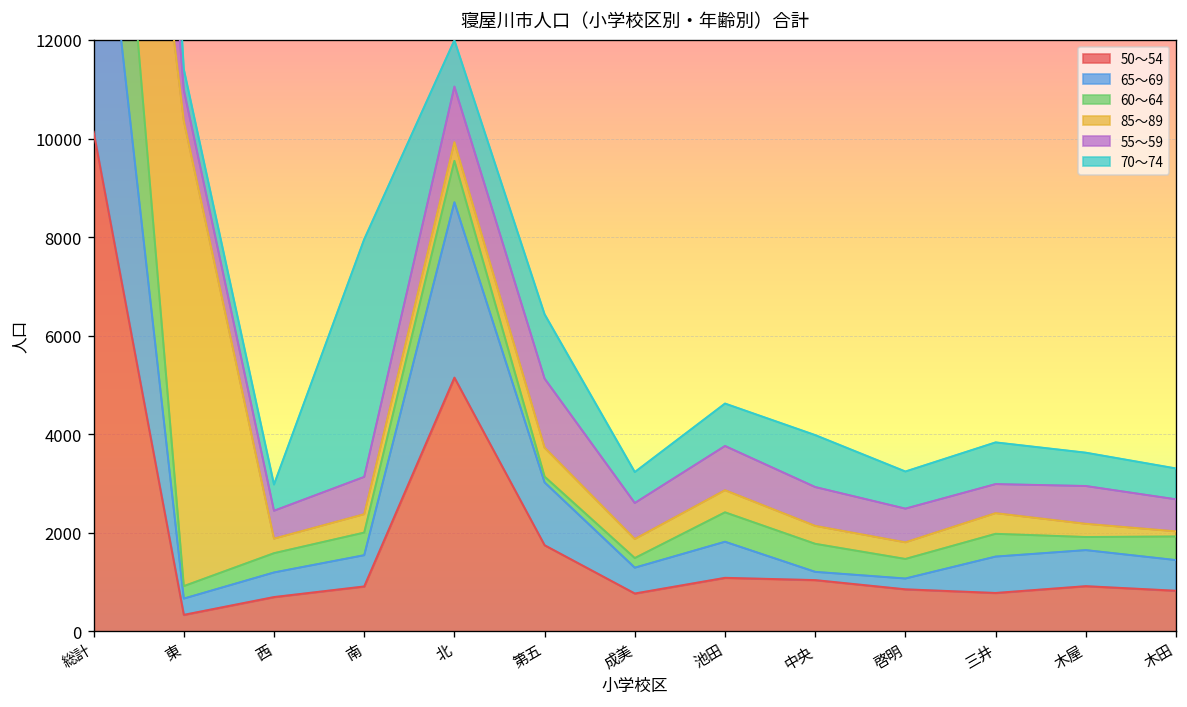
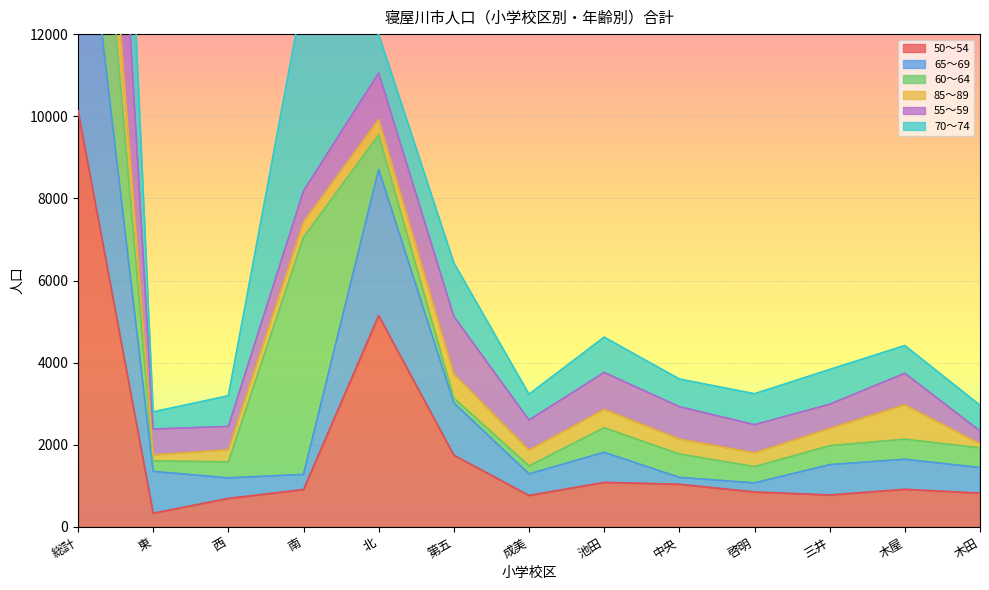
  {
    "50～54": {
      "総計": 10100,
      "東": 300,
      "西": 700,
      "南": 900,
      "北": 5100,
      "第五": 1700,
      "成美": 800,
      "池田": 1100,
      "中央": 1000,
      "啓明": 900,
      "三井": 800,
      "木屋": 900,
      "木田": 800
    },
    "65～69": {
-     "東": 300,
+     "東": 1000,
      "西": 500,
-     "南": 600,
+     "南": 400,
      "北": 3600,
      "第五": 1300,
      "成美": 500,
      "池田": 700,
      "中央": 200,
      "啓明": 200,
      "三井": 700,
      "木屋": 700,
      "木田": 600
    },
    "60～64": {
      "東": 300,
      "西": 400,
-     "南": 500,
+     "南": 5800,
      "北": 800,
      "第五": 100,
      "成美": 200,
      "池田": 600,
      "中央": 600,
      "啓明": 400,
      "三井": 500,
-     "木屋": 300,
+     "木屋": 500,
      "木田": 500
    },
    "85～89": {
-     "東": 9400,
+     "東": 100,
      "西": 300,
      "南": 400,
      "北": 400,
      "第五": 600,
      "成美": 400,
      "池田": 400,
      "中央": 400,
      "啓明": 300,
      "三井": 400,
-     "木屋": 300,
+     "木屋": 800,
      "木田": 100
    },
    "55～59": {
      "東": 600,
      "西": 600,
      "南": 800,
      "北": 1100,
      "第五": 1400,
      "成美": 700,
      "池田": 900,
      "中央": 800,
      "啓明": 700,
      "三井": 600,
      "木屋": 800,
-     "木田": 700
+     "木田": 300
    },
    "70～74": {
      "東": 400,
-     "西": 500,
+     "西": 700,
      "北": 900,
      "第五": 1300,
      "成美": 600,
      "池田": 900,
-     "中央": 1100,
+     "中央": 700,
      "啓明": 800,
      "三井": 800,
      "木屋": 700,
      "木田": 600
    }
  }
